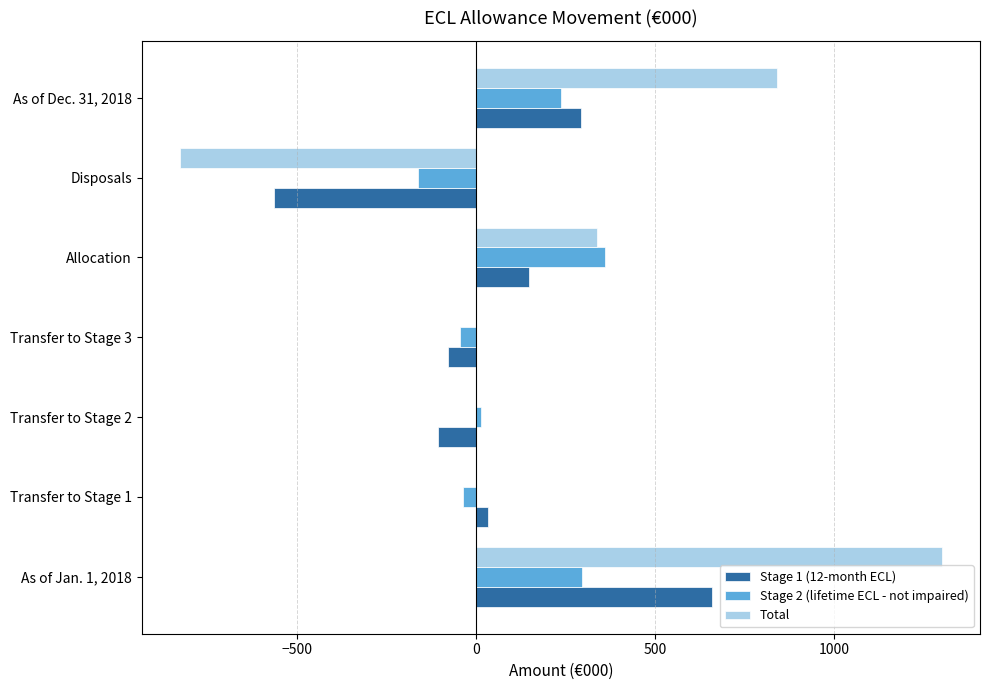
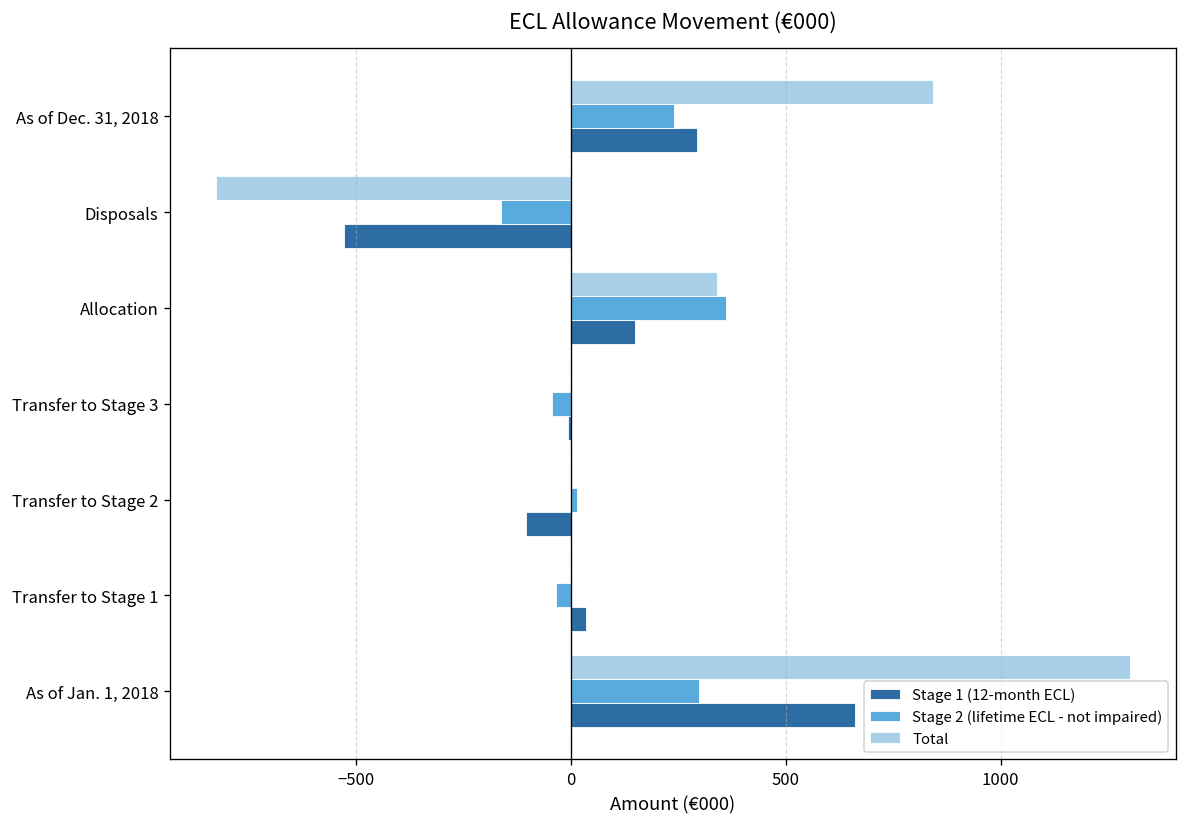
  {
    "Stage 1 (12-month ECL)": {
      "As of Dec. 31, 2018": 290,
-     "Disposals": -570,
+     "Disposals": -530,
      "Allocation": 150,
-     "Transfer to Stage 3": -80,
+     "Transfer to Stage 3": -10,
      "Transfer to Stage 2": -110,
      "Transfer to Stage 1": 40,
      "As of Jan. 1, 2018": 660
    },
    "Stage 2 (lifetime ECL - not impaired)": {
      "As of Dec. 31, 2018": 240,
      "Disposals": -160,
      "Allocation": 360,
      "Transfer to Stage 3": -50,
      "Transfer to Stage 2": 20,
      "Transfer to Stage 1": -40,
      "As of Jan. 1, 2018": 300
    },
    "Total": {
      "As of Dec. 31, 2018": 840,
      "Disposals": -830,
      "Allocation": 340,
      "Transfer to Stage 3": 0,
      "Transfer to Stage 2": 0,
      "Transfer to Stage 1": 0,
      "As of Jan. 1, 2018": 1300
    }
  }
